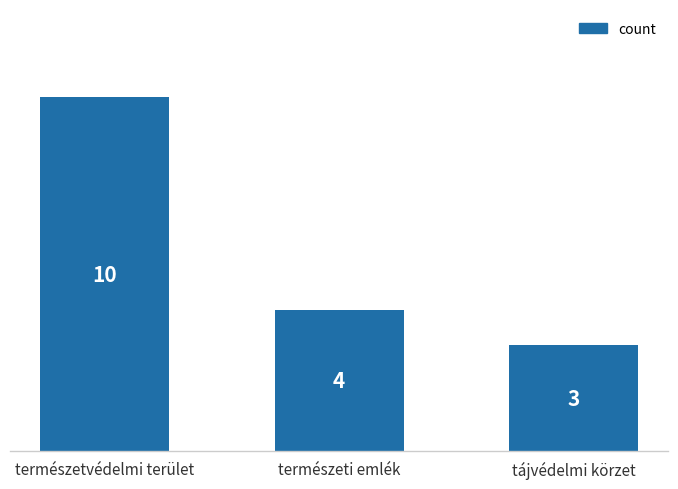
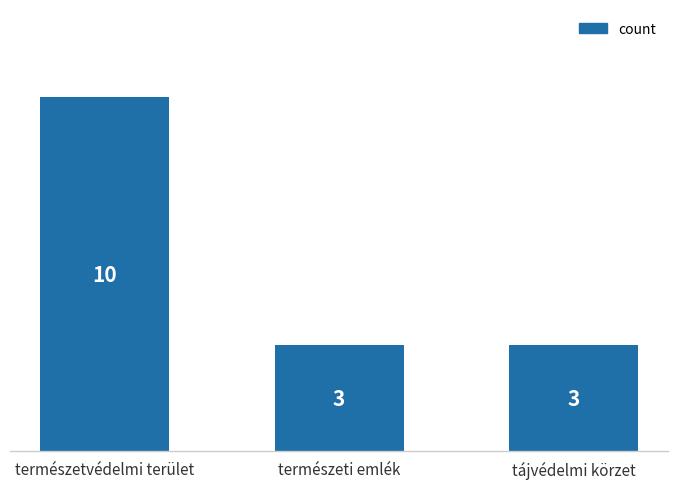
  {
    "természetvédelmi terület": 10,
-   "természeti emlék": 4,
+   "természeti emlék": 3,
    "tájvédelmi körzet": 3
  }
